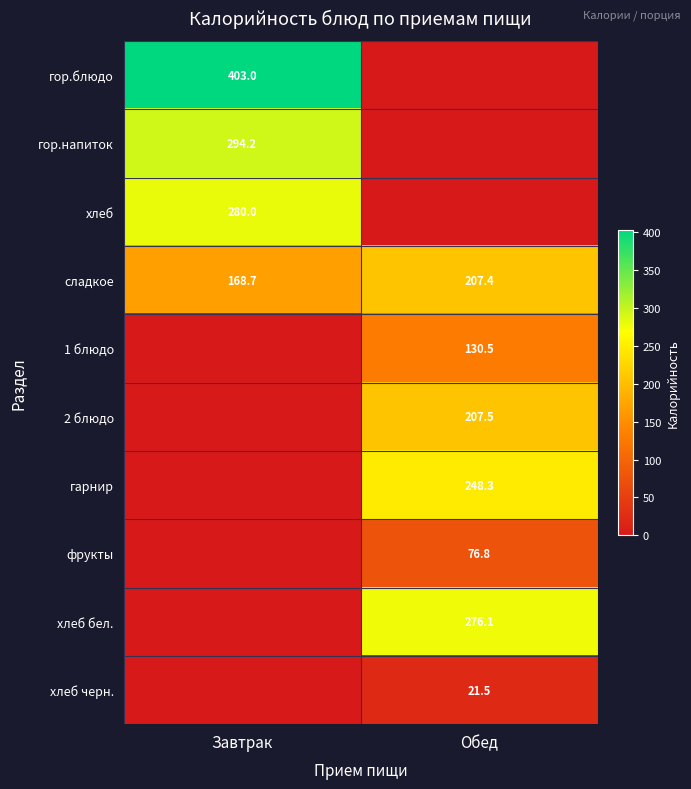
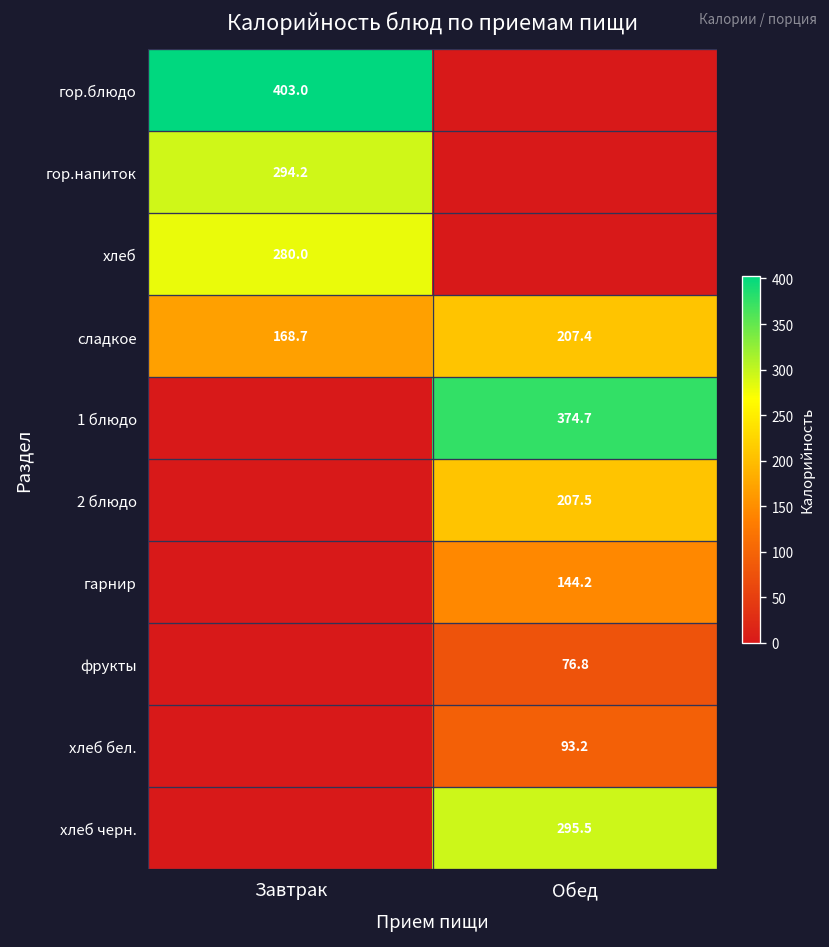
  {
    "гор.блюдо": {
      "Завтрак": 403.0
    },
    "гор.напиток": {
      "Завтрак": 294.2
    },
    "хлеб": {
      "Завтрак": 280.0
    },
    "сладкое": {
      "Завтрак": 168.7,
      "Обед": 207.4
    },
    "1 блюдо": {
-     "Обед": 130.5
+     "Обед": 374.7
    },
    "2 блюдо": {
      "Обед": 207.5
    },
    "гарнир": {
-     "Обед": 248.3
+     "Обед": 144.2
    },
    "фрукты": {
      "Обед": 76.8
    },
    "хлеб бел.": {
-     "Обед": 276.1
+     "Обед": 93.2
    },
    "хлеб черн.": {
-     "Обед": 21.5
+     "Обед": 295.5
    }
  }
